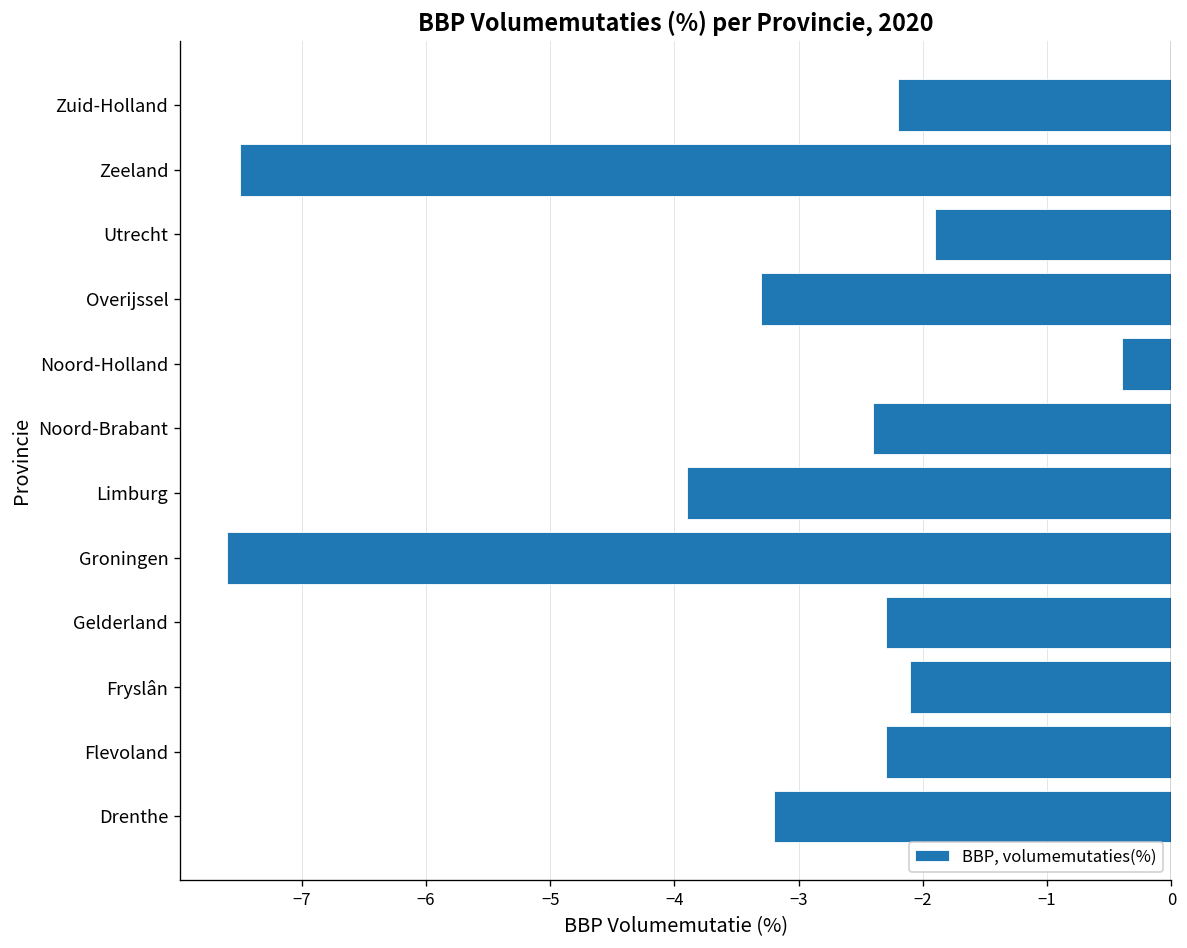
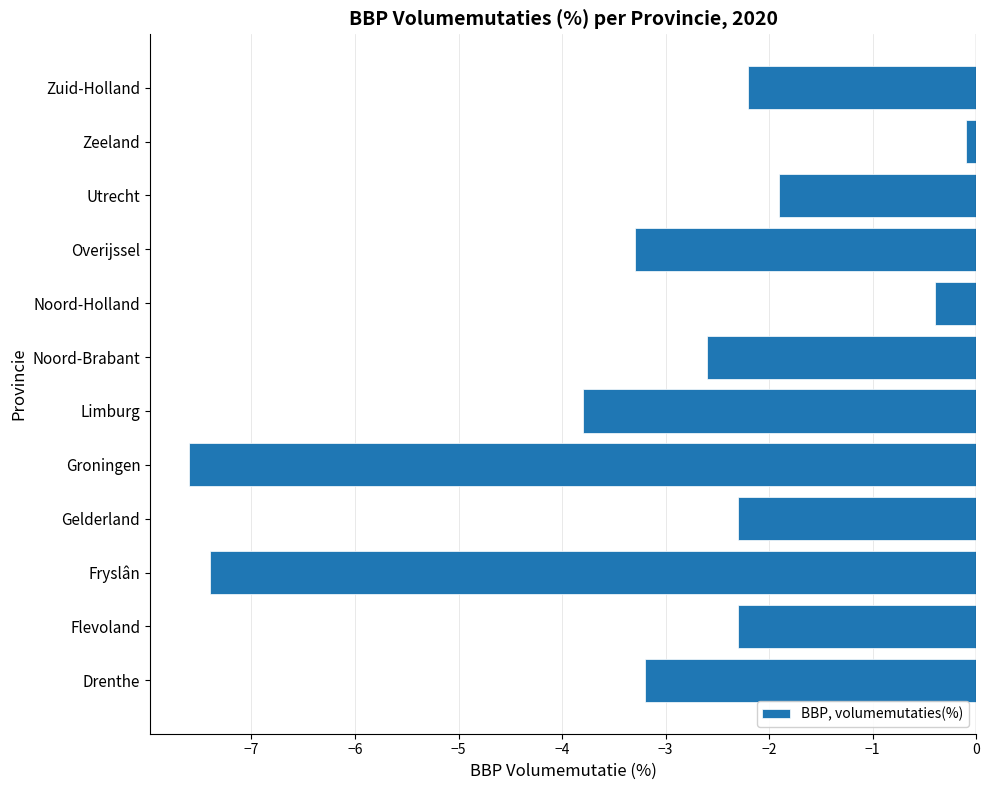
  {
    "Zuid-Holland": -2.2,
-   "Zeeland": -7.5,
+   "Zeeland": -0.1,
    "Utrecht": -1.9,
    "Overijssel": -3.3,
    "Noord-Holland": -0.4,
-   "Noord-Brabant": -2.4,
-   "Limburg": -3.9,
+   "Noord-Brabant": -2.6,
+   "Limburg": -3.8,
    "Groningen": -7.6,
    "Gelderland": -2.3,
-   "Fryslân": -2.1,
+   "Fryslân": -7.4,
    "Flevoland": -2.3,
    "Drenthe": -3.2
  }
